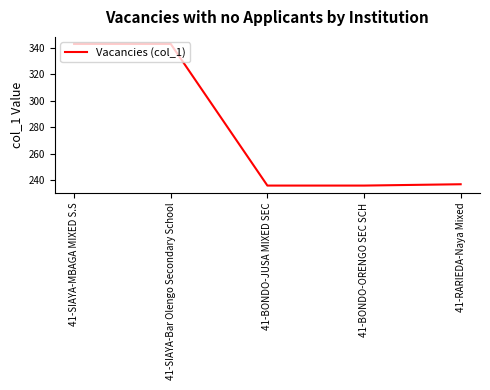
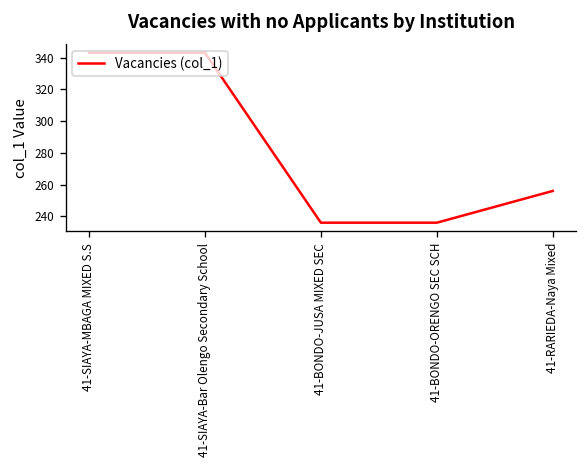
  {
    "41-BONDO-JUSA MIXED SEC": 236,
    "41-BONDO-ORENGO SEC SCH": 236,
-   "41-RARIEDA-Naya Mixed": 237
+   "41-RARIEDA-Naya Mixed": 256
  }
